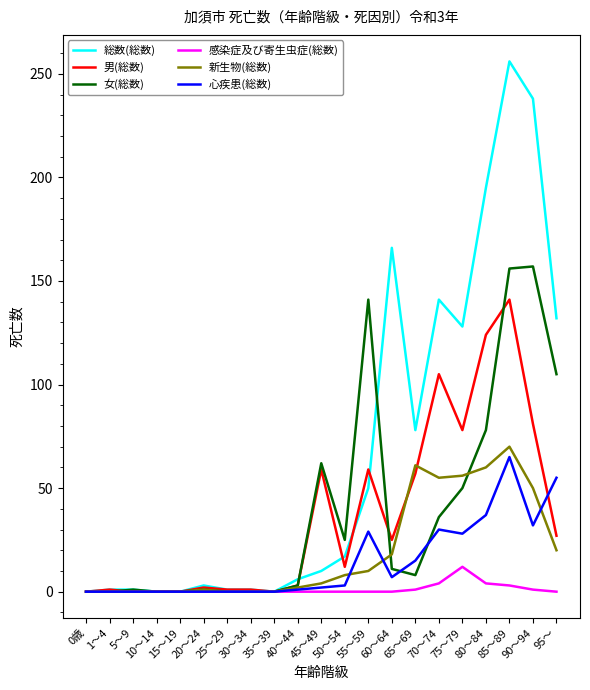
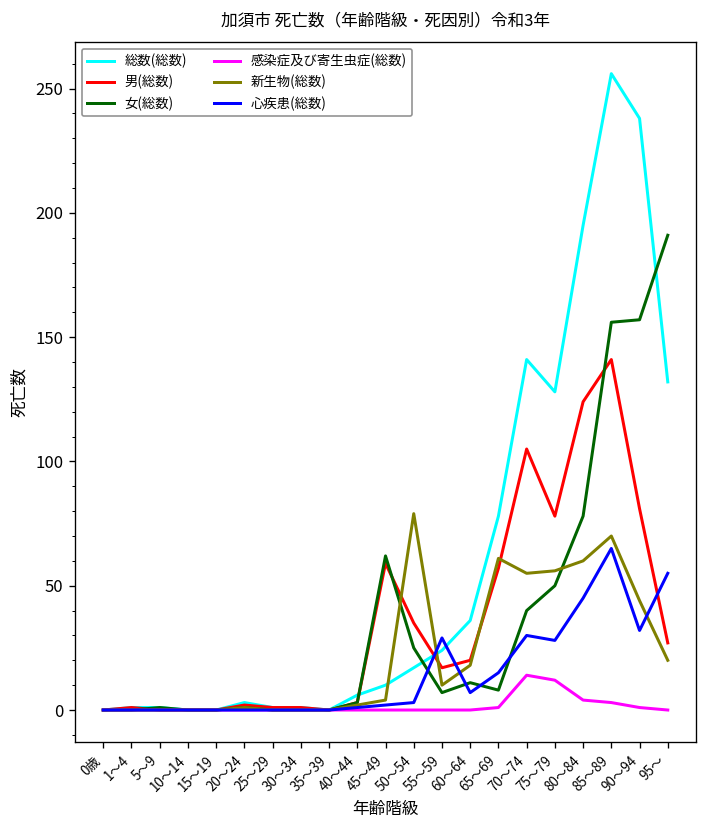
  {
    "総数(総数)": {
      "40～44": 6,
      "45～49": 10,
      "50～54": 17,
-     "55～59": 50,
-     "60～64": 166,
+     "55～59": 24,
+     "60～64": 36,
      "65～69": 78,
      "70～74": 141,
      "75～79": 128,
      "80～84": 195,
      "85～89": 256,
      "90～94": 238,
      "95～": 132
    },
    "男(総数)": {
      "45～49": 59,
-     "50～54": 12,
-     "55～59": 59,
-     "60～64": 25,
+     "50～54": 35,
+     "55～59": 17,
+     "60～64": 20,
      "65～69": 57,
      "70～74": 105,
      "75～79": 78,
      "80～84": 124,
      "85～89": 141,
      "90～94": 81,
      "95～": 27
    },
    "女(総数)": {
      "45～49": 62,
      "50～54": 25,
-     "55～59": 141,
+     "55～59": 7,
      "60～64": 11,
      "65～69": 8,
-     "70～74": 36,
+     "70～74": 40,
      "75～79": 50,
      "80～84": 78,
      "85～89": 156,
      "90～94": 157,
-     "95～": 105
+     "95～": 191
    },
    "感染症及び寄生虫症(総数)": {
      "45～49": 0,
      "50～54": 0,
      "55～59": 0,
      "60～64": 0,
      "65～69": 1,
-     "70～74": 4,
+     "70～74": 14,
      "75～79": 12,
      "80～84": 4,
      "85～89": 3,
      "90～94": 1,
      "95～": 0
    },
    "新生物(総数)": {
      "45～49": 4,
-     "50～54": 8,
+     "50～54": 79,
      "55～59": 10,
      "60～64": 18,
      "65～69": 61,
      "70～74": 55,
      "75～79": 56,
      "80～84": 60,
      "85～89": 70,
-     "90～94": 50,
+     "90～94": 44,
      "95～": 20
    },
    "心疾患(総数)": {
      "45～49": 2,
      "50～54": 3,
      "55～59": 29,
      "60～64": 7,
      "65～69": 15,
      "70～74": 30,
      "75～79": 28,
-     "80～84": 37,
+     "80～84": 45,
      "85～89": 65,
      "90～94": 32,
      "95～": 55
    }
  }
